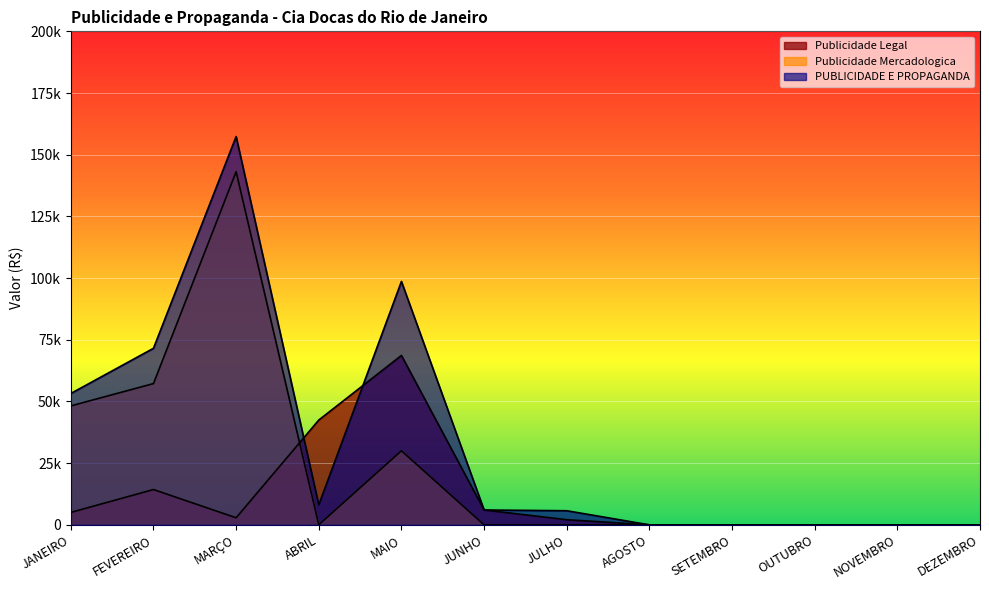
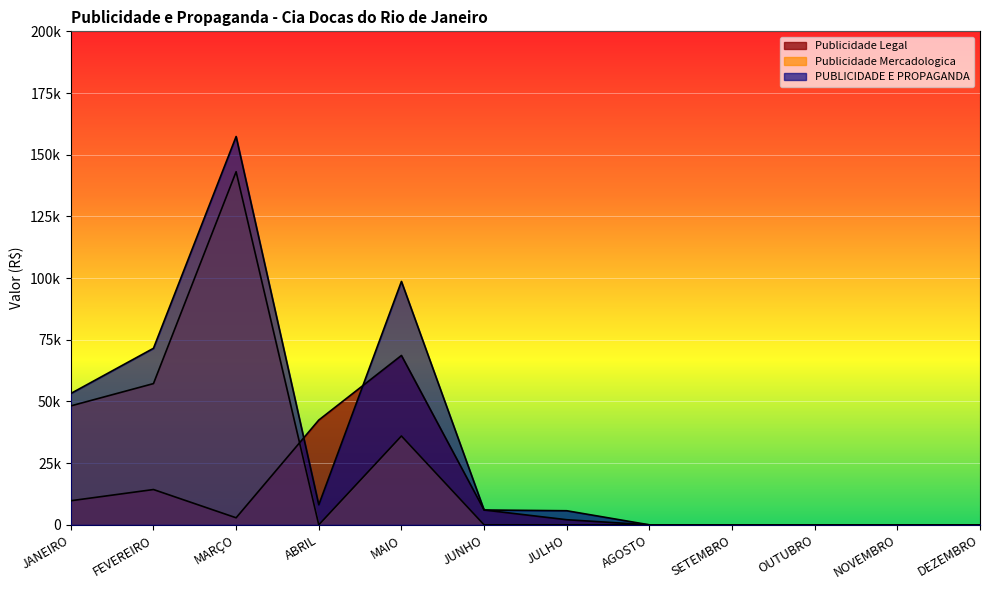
  {
    "Publicidade Legal": {
-     "JANEIRO": 5000,
+     "JANEIRO": 10000,
      "FEVEREIRO": 14000,
      "MARÇO": 3000,
      "ABRIL": 42000,
      "MAIO": 69000,
      "JULHO": 2000
    },
    "Publicidade Mercadologica": {
      "JANEIRO": 48000,
      "FEVEREIRO": 57000,
      "MARÇO": 143000,
      "ABRIL": 0,
-     "MAIO": 30000,
+     "MAIO": 36000,
      "JUNHO": 0,
      "JULHO": 0
    },
    "PUBLICIDADE E PROPAGANDA": {
      "JANEIRO": 53000,
      "FEVEREIRO": 72000,
      "MARÇO": 157000,
      "ABRIL": 8000,
      "MAIO": 99000,
      "JULHO": 6000
    }
  }
